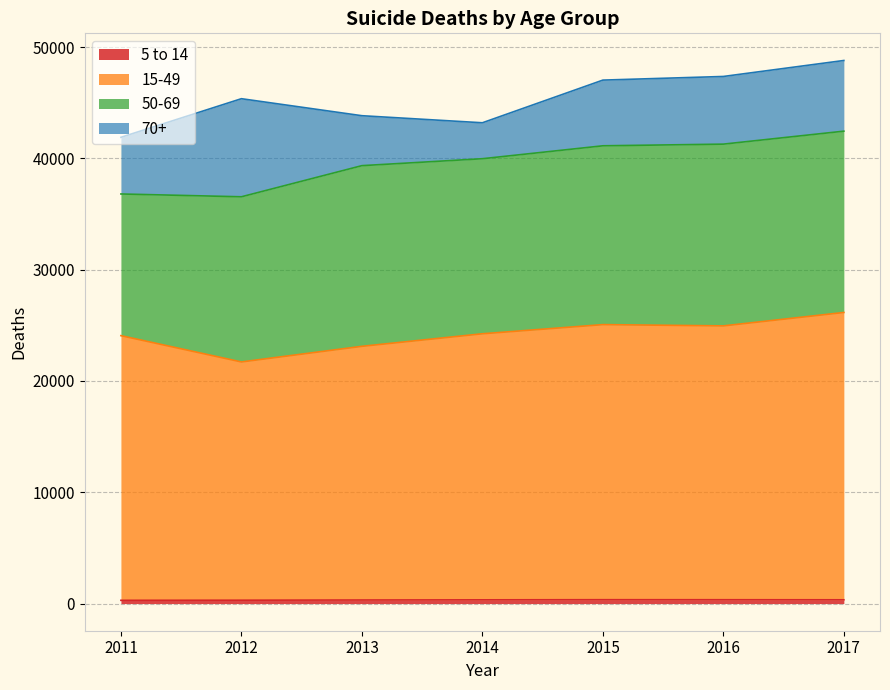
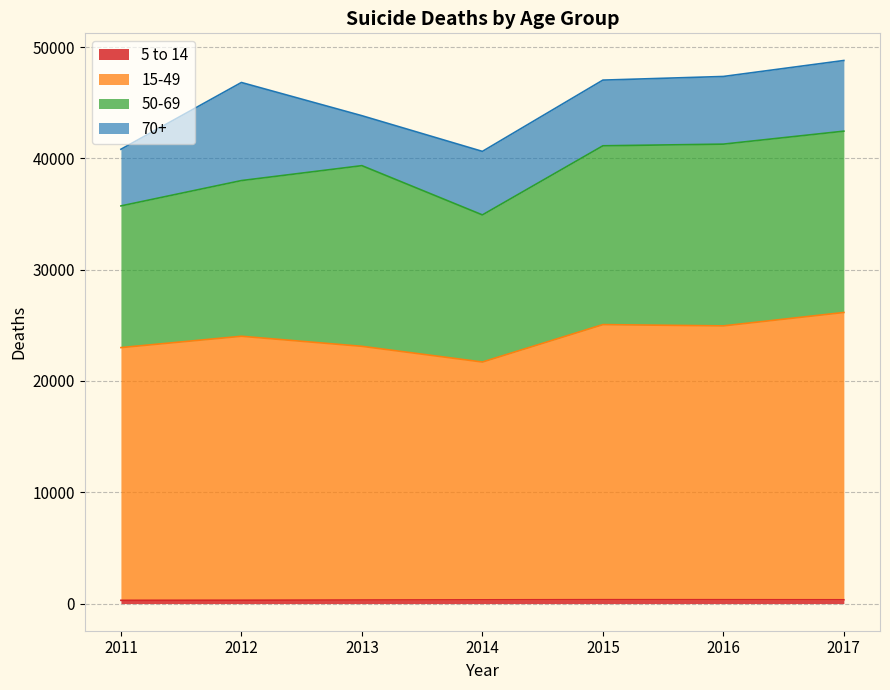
  {
    "5 to 14": {
      "2011": 300,
      "2012": 300,
      "2013": 300,
      "2014": 300,
      "2015": 300,
      "2016": 300,
      "2017": 300
    },
    "15-49": {
-     "2011": 23800,
-     "2012": 21400,
+     "2011": 22700,
+     "2012": 23700,
      "2013": 22800,
-     "2014": 23900,
+     "2014": 21400,
      "2015": 24700,
      "2016": 24600,
      "2017": 25800
    },
    "50-69": {
      "2011": 12700,
-     "2012": 14800,
+     "2012": 14000,
      "2013": 16200,
-     "2014": 15700,
+     "2014": 13200,
      "2015": 16100,
      "2016": 16300,
      "2017": 16300
    },
    "70+": {
      "2012": 8800,
      "2013": 4500,
-     "2014": 3200,
+     "2014": 5700,
      "2015": 5900,
      "2016": 6100,
      "2017": 6400
    }
  }
